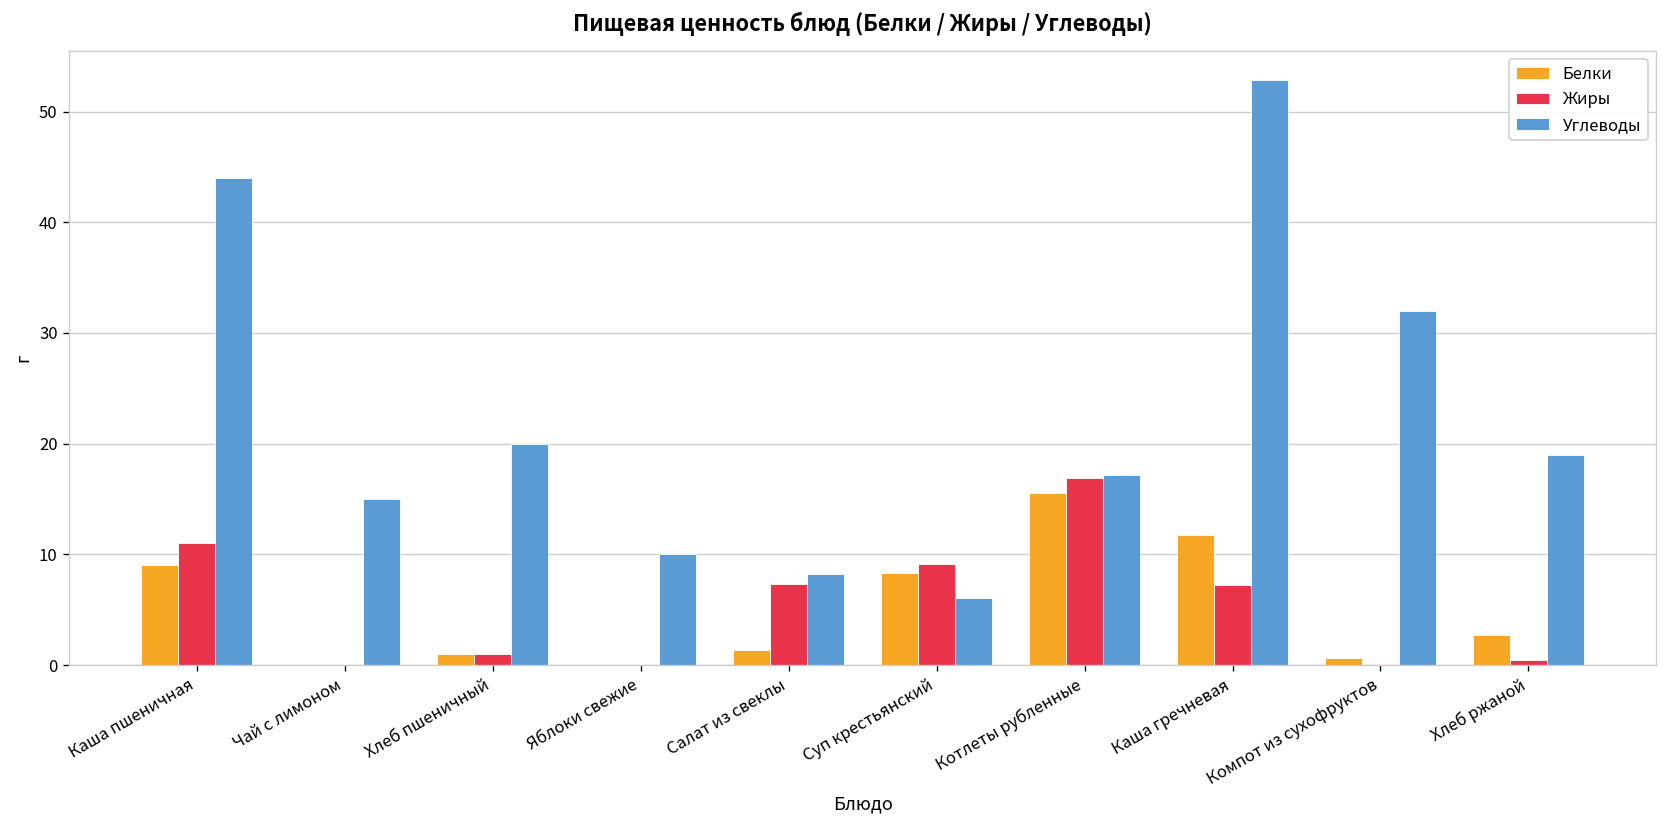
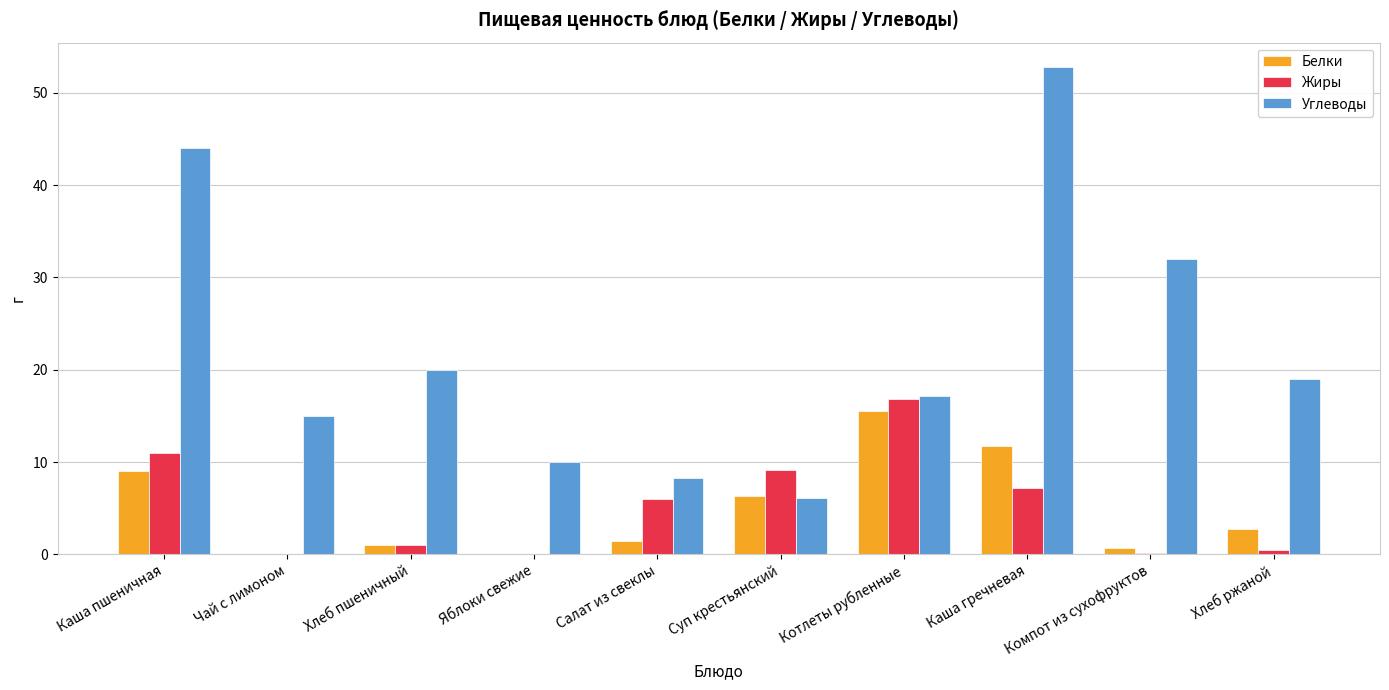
  {
    "Белки": {
      "Каша пшеничная": 9,
      "Чай с лимоном": 0,
      "Хлеб пшеничный": 1,
      "Яблоки свежие": 0,
      "Салат из свеклы": 1,
-     "Суп крестьянский": 8,
+     "Суп крестьянский": 6,
      "Котлеты рубленные": 16,
      "Каша гречневая": 12,
      "Компот из сухофруктов": 1,
      "Хлеб ржаной": 3
    },
    "Жиры": {
      "Каша пшеничная": 11,
      "Чай с лимоном": 0,
      "Хлеб пшеничный": 1,
      "Яблоки свежие": 0,
-     "Салат из свеклы": 7,
+     "Салат из свеклы": 6,
      "Суп крестьянский": 9,
      "Котлеты рубленные": 17,
      "Каша гречневая": 7,
      "Хлеб ржаной": 0
    },
    "Углеводы": {
      "Каша пшеничная": 44,
      "Чай с лимоном": 15,
      "Хлеб пшеничный": 20,
      "Яблоки свежие": 10,
      "Салат из свеклы": 8,
      "Суп крестьянский": 6,
      "Котлеты рубленные": 17,
      "Каша гречневая": 53,
      "Компот из сухофруктов": 32,
      "Хлеб ржаной": 19
    }
  }
